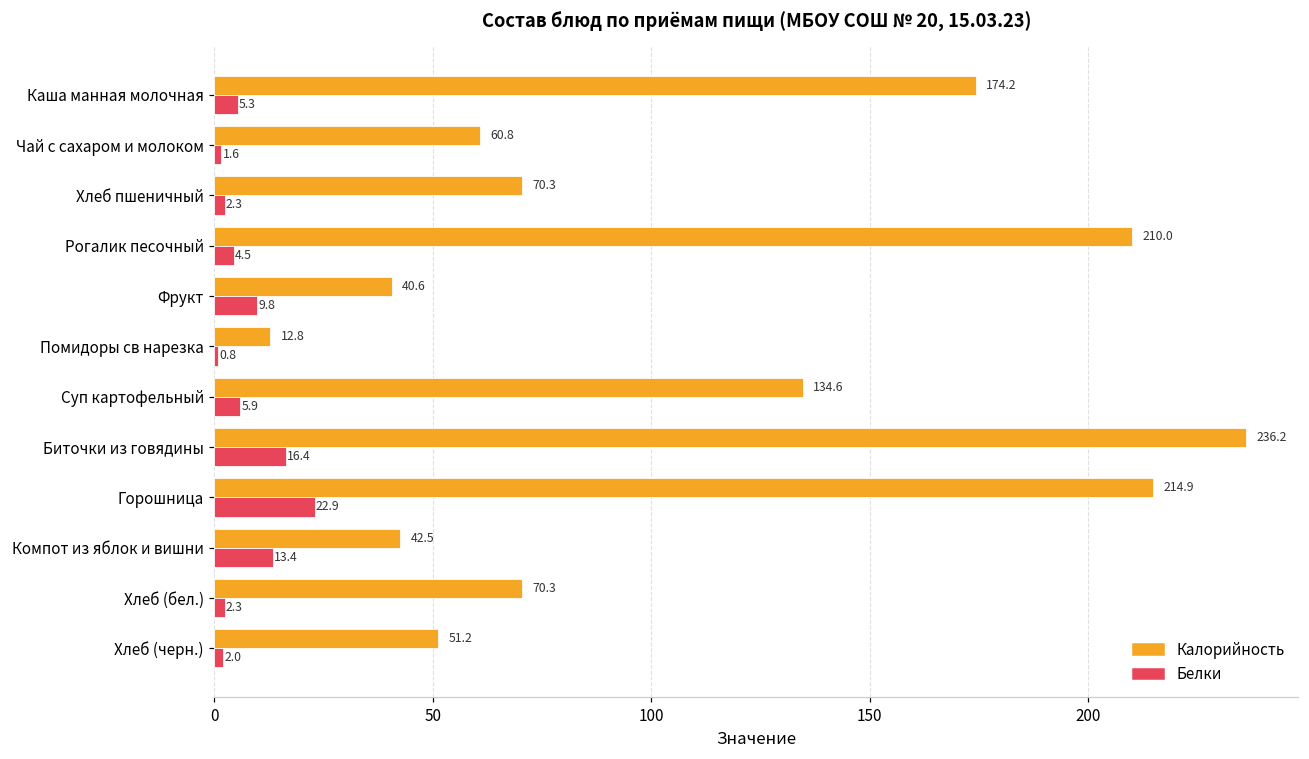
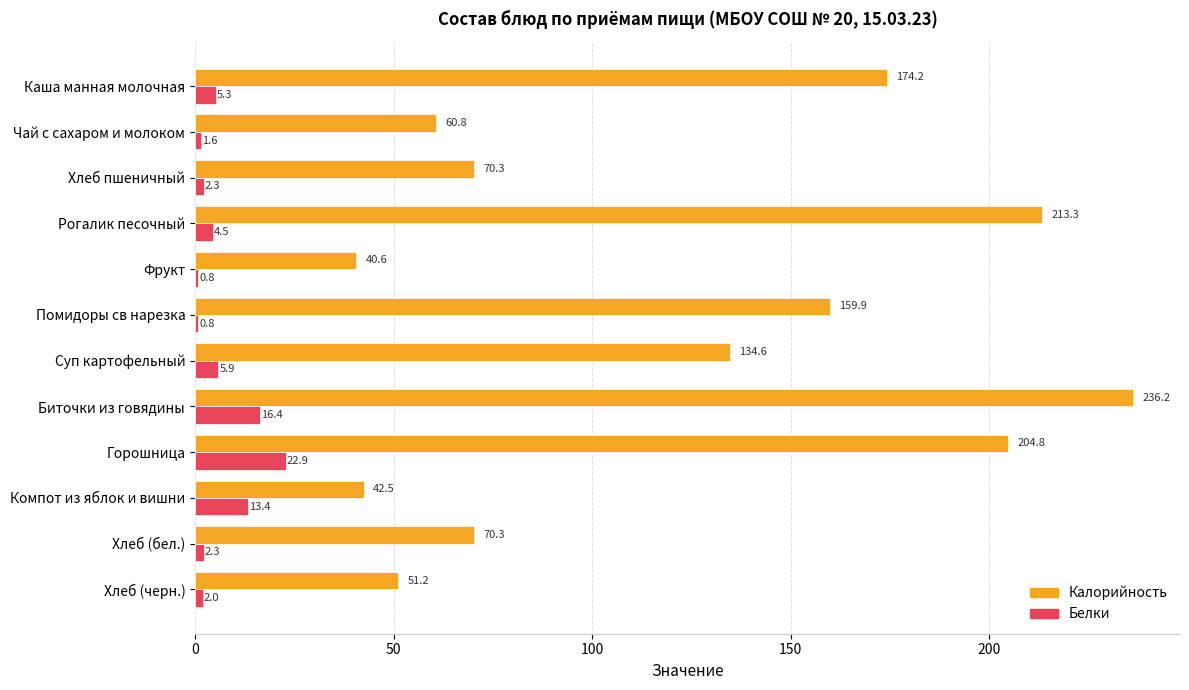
  {
    "Калорийность": {
      "Каша манная молочная": 174.2,
      "Чай с сахаром и молоком": 60.8,
      "Хлеб пшеничный": 70.3,
-     "Рогалик песочный": 210.0,
+     "Рогалик песочный": 213.3,
      "Фрукт": 40.6,
-     "Помидоры св нарезка": 12.8,
+     "Помидоры св нарезка": 159.9,
      "Суп картофельный": 134.6,
      "Биточки из говядины": 236.2,
-     "Горошница": 214.9,
+     "Горошница": 204.8,
      "Компот из яблок и вишни": 42.5,
      "Хлеб (бел.)": 70.3,
      "Хлеб (черн.)": 51.2
    },
    "Белки": {
      "Каша манная молочная": 5.3,
      "Чай с сахаром и молоком": 1.6,
      "Хлеб пшеничный": 2.3,
      "Рогалик песочный": 4.5,
-     "Фрукт": 9.8,
+     "Фрукт": 0.8,
      "Помидоры св нарезка": 0.8,
      "Суп картофельный": 5.9,
      "Биточки из говядины": 16.4,
      "Горошница": 22.9,
      "Компот из яблок и вишни": 13.4,
      "Хлеб (бел.)": 2.3,
      "Хлеб (черн.)": 2.0
    }
  }
